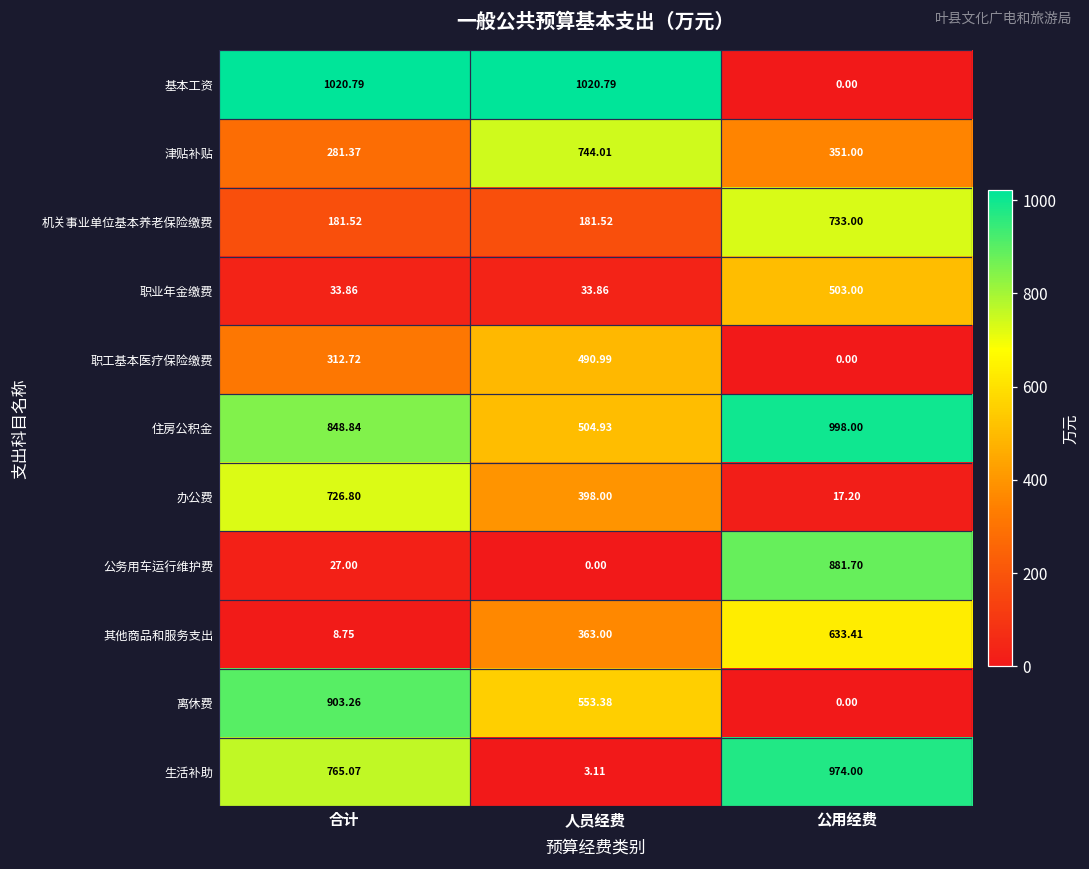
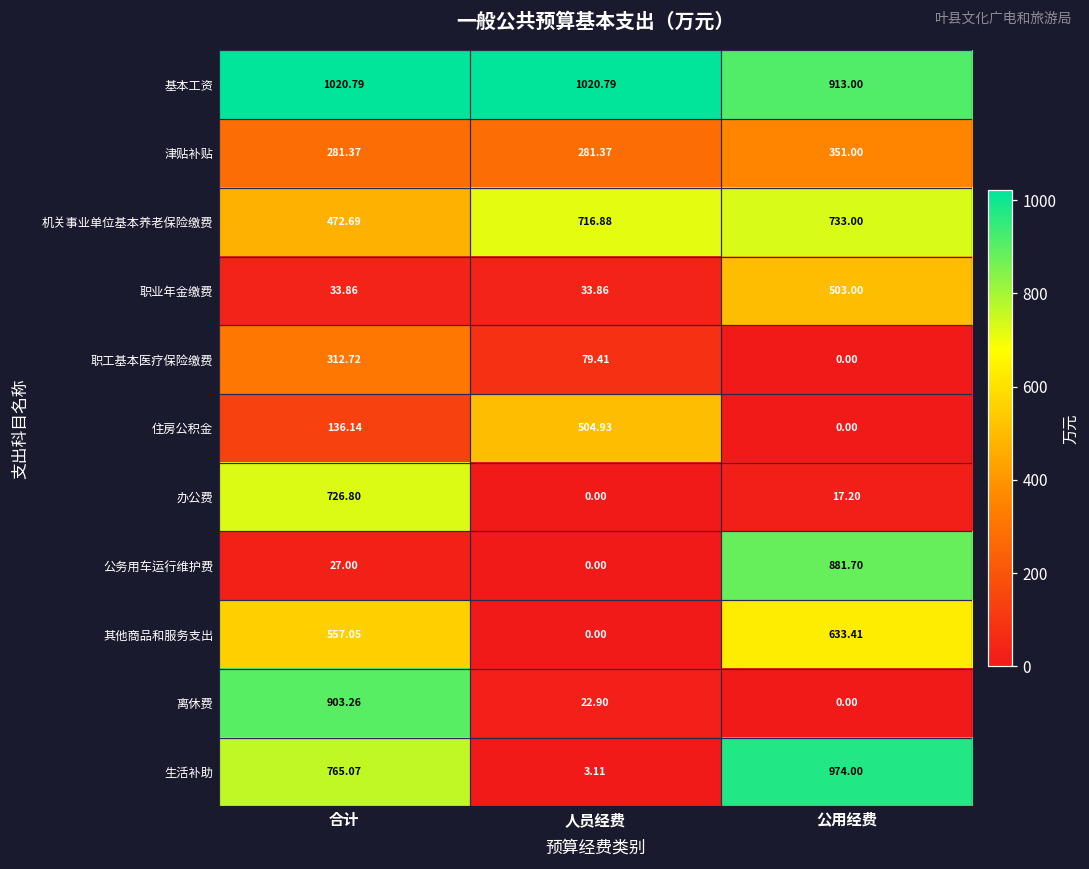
  {
    "基本工资": {
      "合计": 1020.79,
      "人员经费": 1020.79,
-     "公用经费": 0.00
+     "公用经费": 913.00
    },
    "津贴补贴": {
      "合计": 281.37,
-     "人员经费": 744.01,
+     "人员经费": 281.37,
      "公用经费": 351.00
    },
    "机关事业单位基本养老保险缴费": {
-     "合计": 181.52,
-     "人员经费": 181.52,
+     "合计": 472.69,
+     "人员经费": 716.88,
      "公用经费": 733.00
    },
    "职业年金缴费": {
      "合计": 33.86,
      "人员经费": 33.86,
      "公用经费": 503.00
    },
    "职工基本医疗保险缴费": {
      "合计": 312.72,
-     "人员经费": 490.99,
+     "人员经费": 79.41,
      "公用经费": 0.00
    },
    "住房公积金": {
-     "合计": 848.84,
+     "合计": 136.14,
      "人员经费": 504.93,
-     "公用经费": 998.00
+     "公用经费": 0.00
    },
    "办公费": {
      "合计": 726.80,
-     "人员经费": 398.00,
+     "人员经费": 0.00,
      "公用经费": 17.20
    },
    "公务用车运行维护费": {
      "合计": 27.00,
      "人员经费": 0.00,
      "公用经费": 881.70
    },
    "其他商品和服务支出": {
-     "合计": 8.75,
-     "人员经费": 363.00,
+     "合计": 557.05,
+     "人员经费": 0.00,
      "公用经费": 633.41
    },
    "离休费": {
      "合计": 903.26,
-     "人员经费": 553.38,
+     "人员经费": 22.90,
      "公用经费": 0.00
    },
    "生活补助": {
      "合计": 765.07,
      "人员经费": 3.11,
      "公用经费": 974.00
    }
  }
